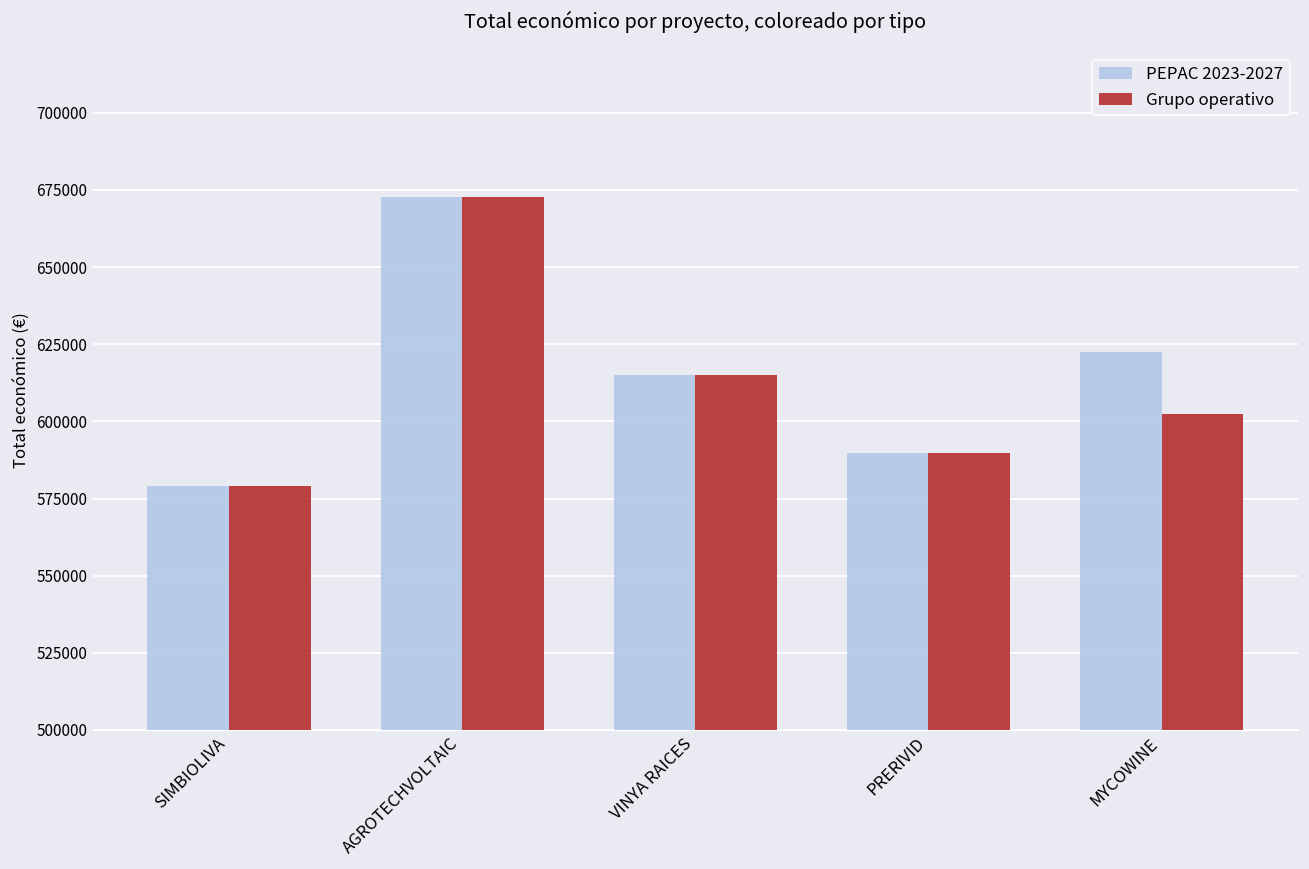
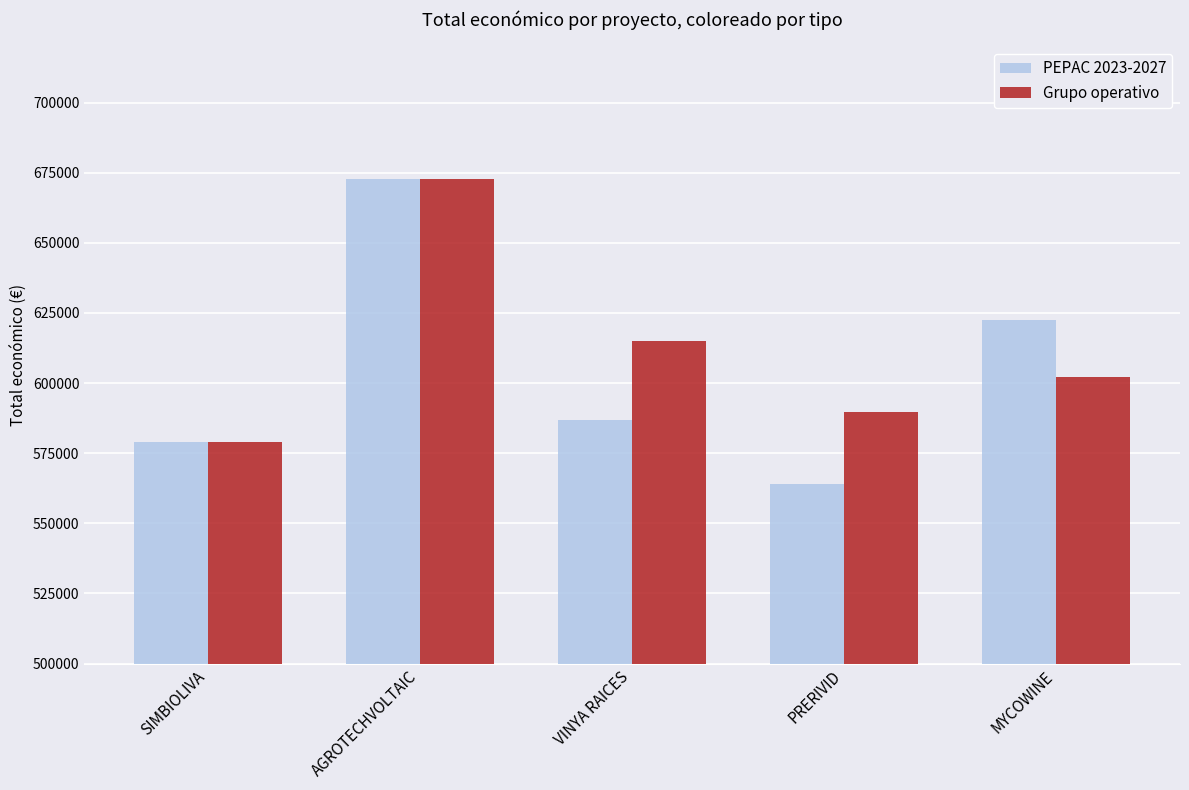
  {
    "PEPAC 2023-2027": {
      "SIMBIOLIVA": 579000,
      "AGROTECHVOLTAIC": 673000,
-     "VINYA RAICES": 615000,
-     "PRERIVID": 590000,
+     "VINYA RAICES": 587000,
+     "PRERIVID": 564000,
      "MYCOWINE": 623000
    },
    "Grupo operativo": {
      "SIMBIOLIVA": 579000,
      "AGROTECHVOLTAIC": 673000,
      "VINYA RAICES": 615000,
      "PRERIVID": 590000,
      "MYCOWINE": 602000
    }
  }
